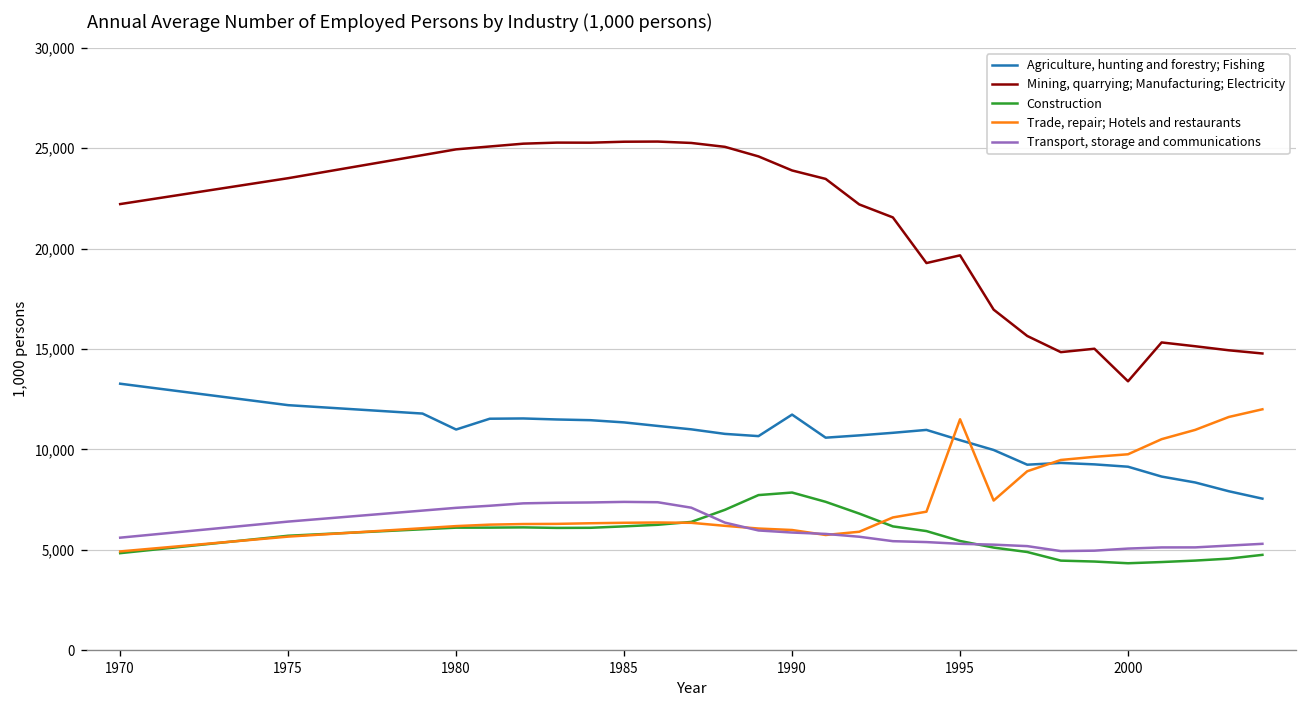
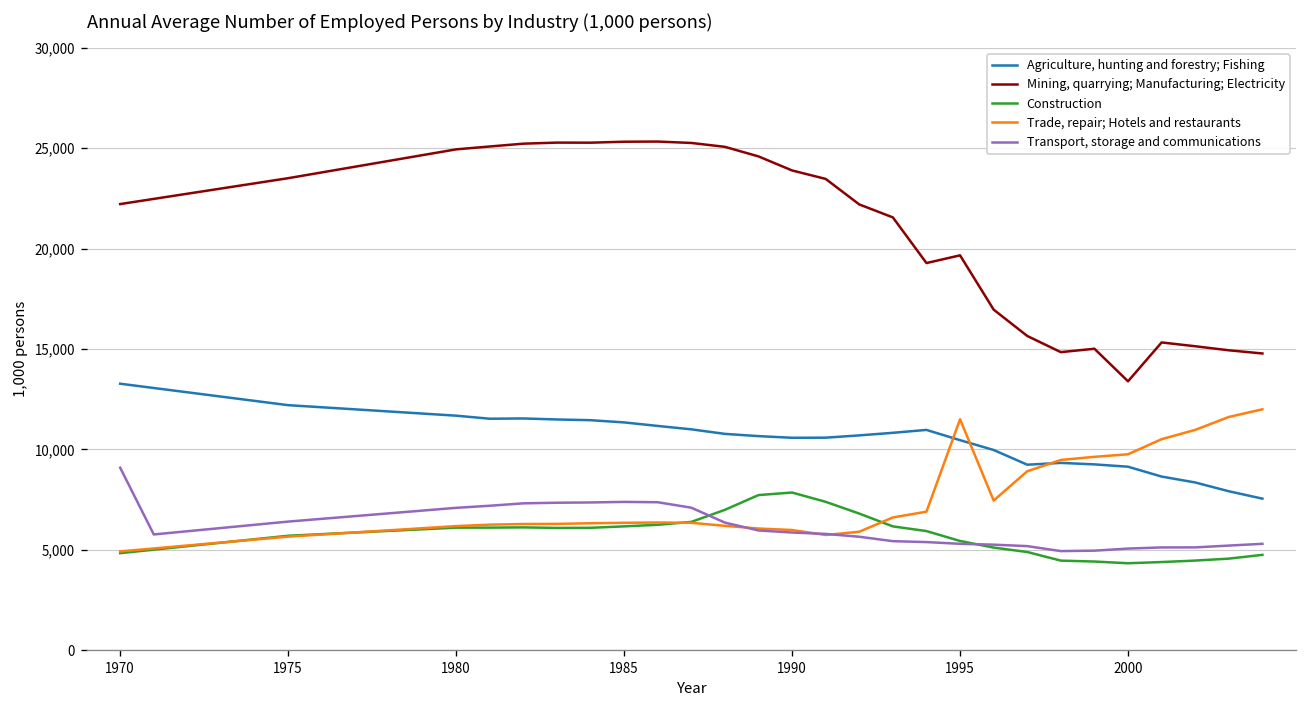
  {
    "Agriculture, hunting and forestry; Fishing": {
      "1970": "13,300",
      "1975": "12,200",
-     "1980": "11,000",
+     "1980": "11,700",
      "1985": "11,300",
-     "1990": "11,700",
+     "1990": "10,600",
      "1995": "10,500",
      "2000": "9,100"
    },
    "Mining, quarrying; Manufacturing; Electricity": {
      "1970": "22,200",
      "1975": "23,500",
      "1980": "24,900",
      "1985": "25,300",
      "1990": "23,900",
      "1995": "19,700",
      "2000": "13,400"
    },
    "Construction": {
      "1985": "6,200",
      "1990": "7,800",
      "2000": "4,300"
    },
    "Trade, repair; Hotels and restaurants": {
      "1985": "6,300",
      "1995": "11,500",
      "2000": "9,800"
    },
    "Transport, storage and communications": {
-     "1970": "5,600",
+     "1970": "9,100",
      "1975": "6,400",
      "1980": "7,100",
      "1985": "7,400",
      "2000": "5,100"
    }
  }
